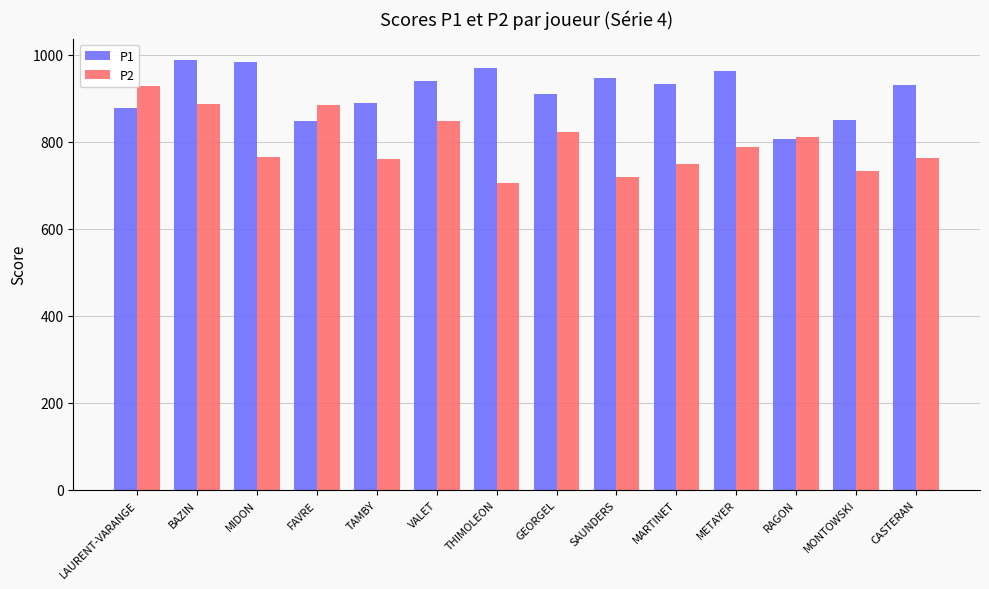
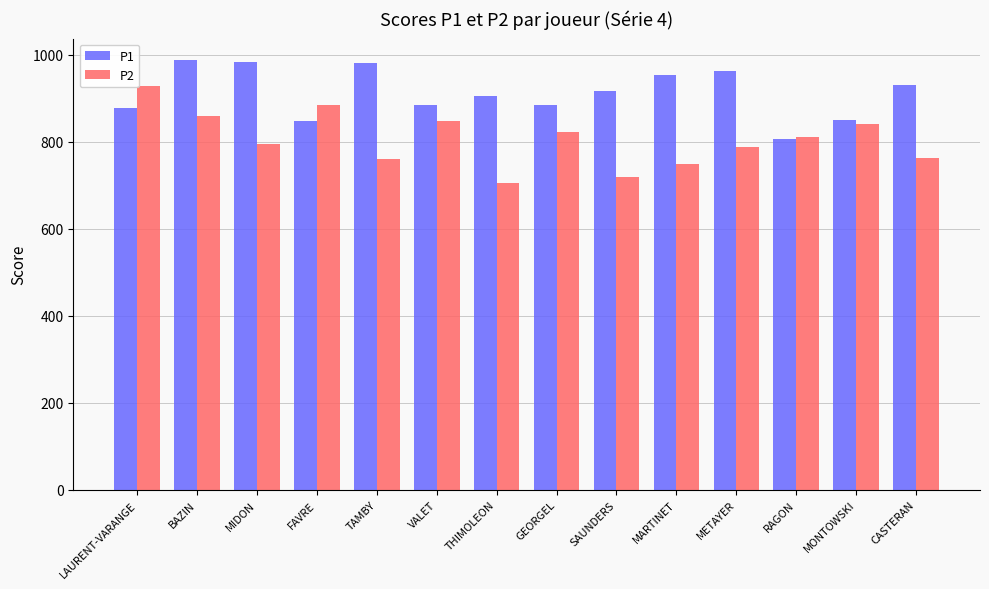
  {
    "P1": {
      "LAURENT-VARANGE": 880,
      "BAZIN": 990,
      "MIDON": 980,
      "FAVRE": 850,
-     "TAMBY": 890,
-     "VALET": 940,
-     "THIMOLEON": 970,
-     "GEORGEL": 910,
-     "SAUNDERS": 950,
-     "MARTINET": 930,
+     "TAMBY": 980,
+     "VALET": 880,
+     "THIMOLEON": 910,
+     "GEORGEL": 880,
+     "SAUNDERS": 920,
+     "MARTINET": 950,
      "METAYER": 960,
      "RAGON": 810,
      "MONTOWSKI": 850,
      "CASTERAN": 930
    },
    "P2": {
      "LAURENT-VARANGE": 930,
-     "BAZIN": 890,
-     "MIDON": 770,
+     "BAZIN": 860,
+     "MIDON": 800,
      "FAVRE": 890,
      "TAMBY": 760,
      "VALET": 850,
      "THIMOLEON": 710,
      "GEORGEL": 820,
      "SAUNDERS": 720,
      "MARTINET": 750,
      "METAYER": 790,
      "RAGON": 810,
-     "MONTOWSKI": 730,
+     "MONTOWSKI": 840,
      "CASTERAN": 760
    }
  }
